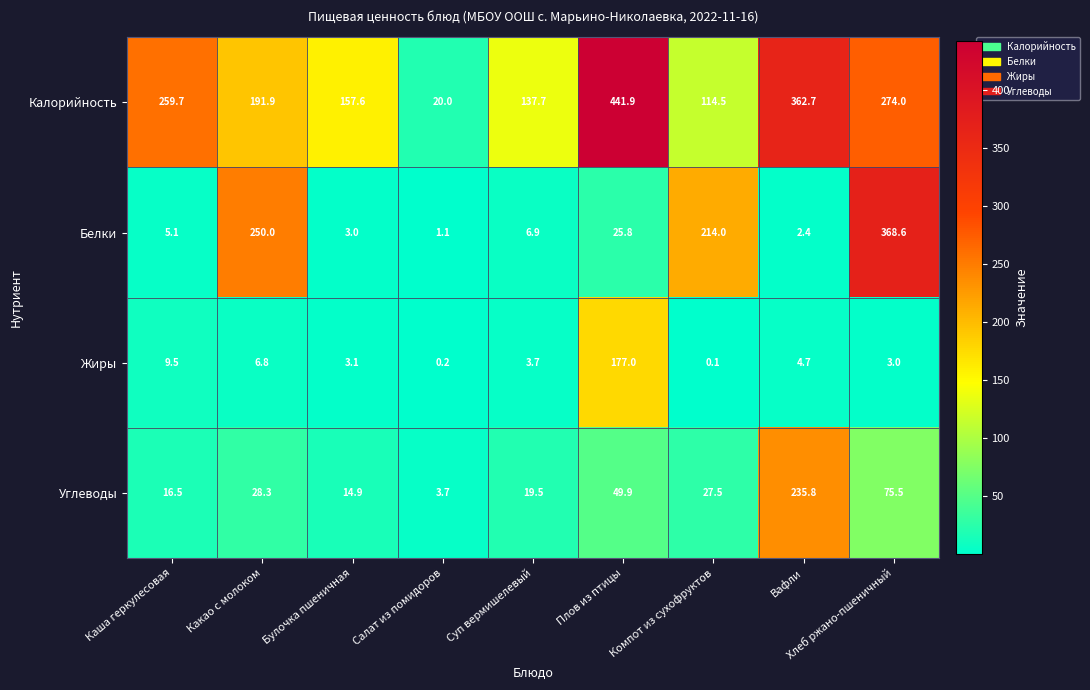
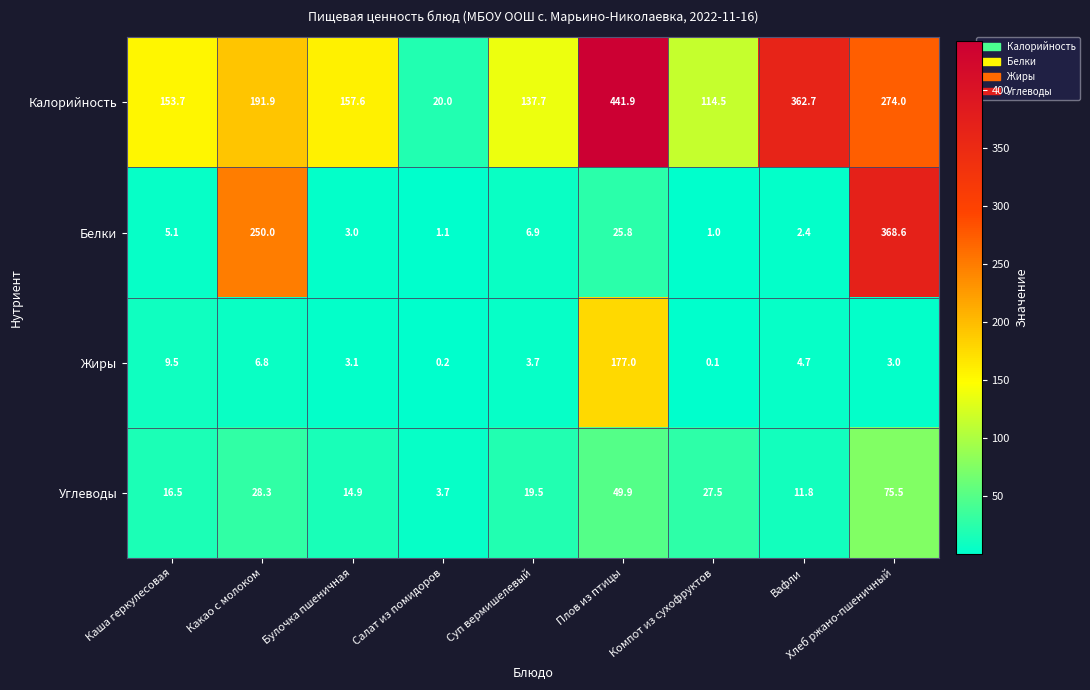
  {
    "Калорийность": {
-     "Каша геркулесовая": 259.7,
+     "Каша геркулесовая": 153.7,
      "Какао с молоком": 191.9,
      "Булочка пшеничная": 157.6,
      "Салат из помидоров": 20.0,
      "Суп вермишелевый": 137.7,
      "Плов из птицы": 441.9,
      "Компот из сухофруктов": 114.5,
      "Вафли": 362.7,
      "Хлеб ржано-пшеничный": 274.0
    },
    "Белки": {
      "Каша геркулесовая": 5.1,
      "Какао с молоком": 250.0,
      "Булочка пшеничная": 3.0,
      "Салат из помидоров": 1.1,
      "Суп вермишелевый": 6.9,
      "Плов из птицы": 25.8,
-     "Компот из сухофруктов": 214.0,
+     "Компот из сухофруктов": 1.0,
      "Вафли": 2.4,
      "Хлеб ржано-пшеничный": 368.6
    },
    "Жиры": {
      "Каша геркулесовая": 9.5,
      "Какао с молоком": 6.8,
      "Булочка пшеничная": 3.1,
      "Салат из помидоров": 0.2,
      "Суп вермишелевый": 3.7,
      "Плов из птицы": 177.0,
      "Компот из сухофруктов": 0.1,
      "Вафли": 4.7,
      "Хлеб ржано-пшеничный": 3.0
    },
    "Углеводы": {
      "Каша геркулесовая": 16.5,
      "Какао с молоком": 28.3,
      "Булочка пшеничная": 14.9,
      "Салат из помидоров": 3.7,
      "Суп вермишелевый": 19.5,
      "Плов из птицы": 49.9,
      "Компот из сухофруктов": 27.5,
-     "Вафли": 235.8,
+     "Вафли": 11.8,
      "Хлеб ржано-пшеничный": 75.5
    }
  }
